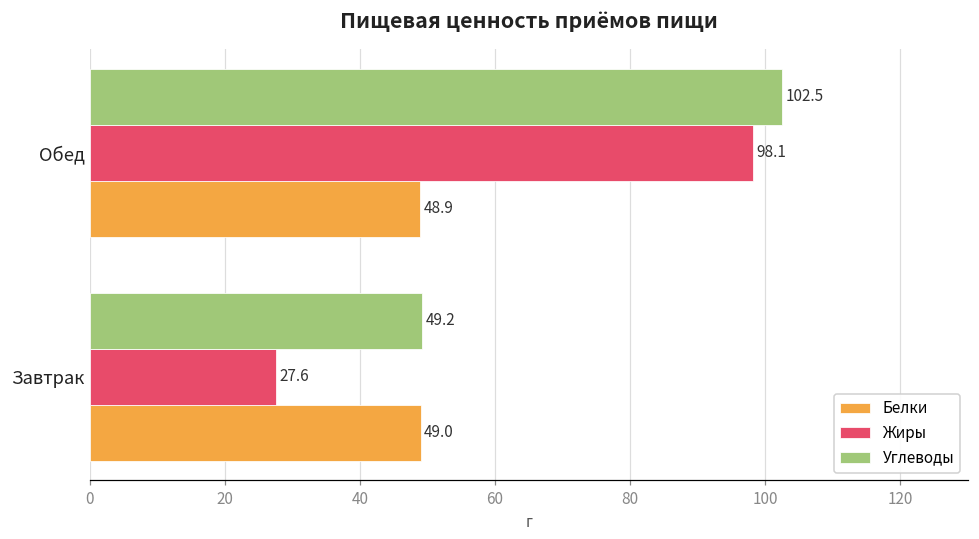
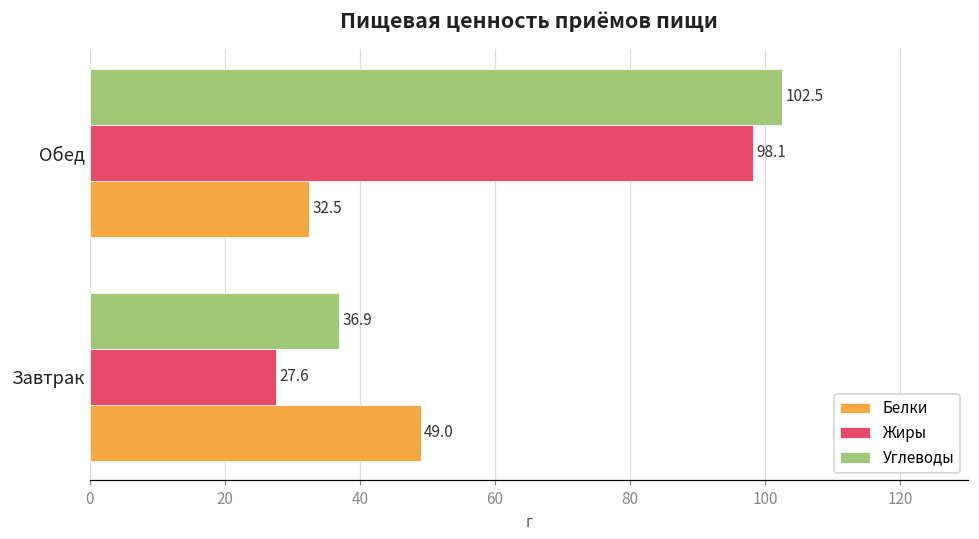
  {
    "Белки": {
-     "Обед": 48.9,
+     "Обед": 32.5,
      "Завтрак": 49.0
    },
    "Жиры": {
      "Обед": 98.1,
      "Завтрак": 27.6
    },
    "Углеводы": {
      "Обед": 102.5,
-     "Завтрак": 49.2
+     "Завтрак": 36.9
    }
  }
